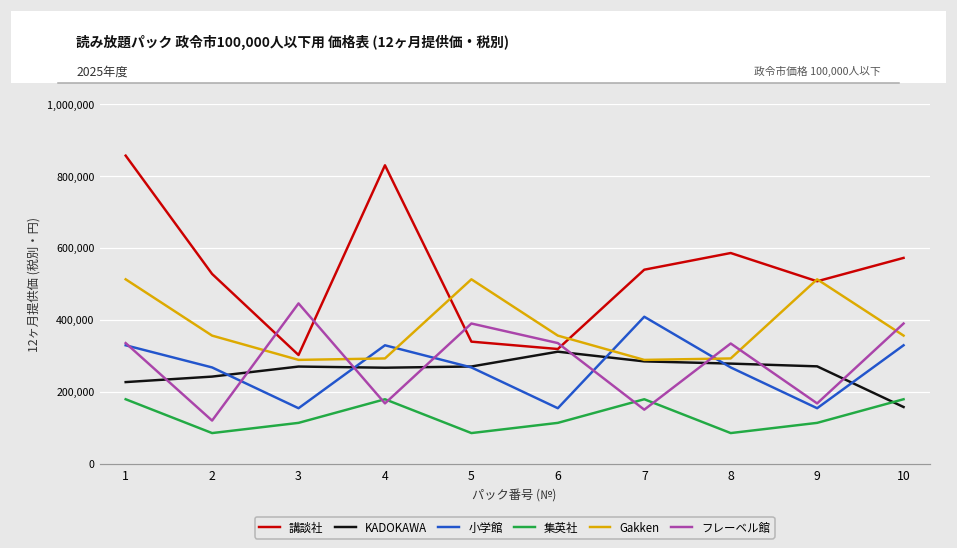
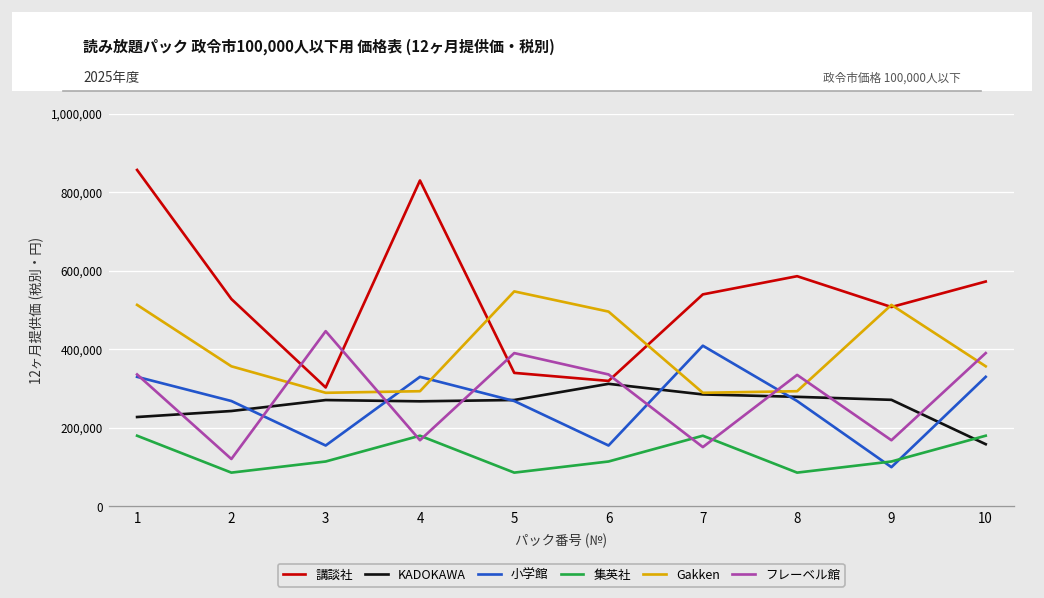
  {
    "講談社": {
      "1": "860,000",
      "2": "530,000",
      "3": "300,000",
      "4": "830,000",
      "5": "340,000",
      "7": "540,000",
      "8": "590,000",
      "10": "570,000"
    },
    "KADOKAWA": {
      "1": "230,000",
      "2": "240,000",
      "3": "270,000",
      "4": "270,000",
      "8": "280,000",
      "9": "270,000",
      "10": "160,000"
    },
    "小学館": {
      "2": "270,000",
      "3": "160,000",
      "4": "330,000",
      "6": "160,000",
      "7": "410,000",
      "8": "270,000",
-     "9": "160,000",
+     "9": "100,000",
      "10": "330,000"
    },
    "集英社": {
      "1": "180,000",
      "2": "90,000",
      "3": "110,000",
      "4": "180,000",
      "5": "90,000",
      "6": "110,000",
      "7": "180,000",
      "8": "90,000",
      "9": "110,000",
      "10": "180,000"
    },
    "Gakken": {
      "1": "510,000",
      "2": "360,000",
      "3": "290,000",
      "4": "290,000",
-     "5": "510,000",
-     "6": "360,000",
+     "5": "550,000",
+     "6": "500,000",
      "8": "290,000",
      "10": "360,000"
    },
    "フレーベル館": {
      "2": "120,000",
      "3": "450,000",
      "4": "170,000",
      "5": "390,000",
      "6": "340,000",
      "7": "150,000",
      "8": "340,000",
      "9": "170,000",
      "10": "390,000"
    }
  }
